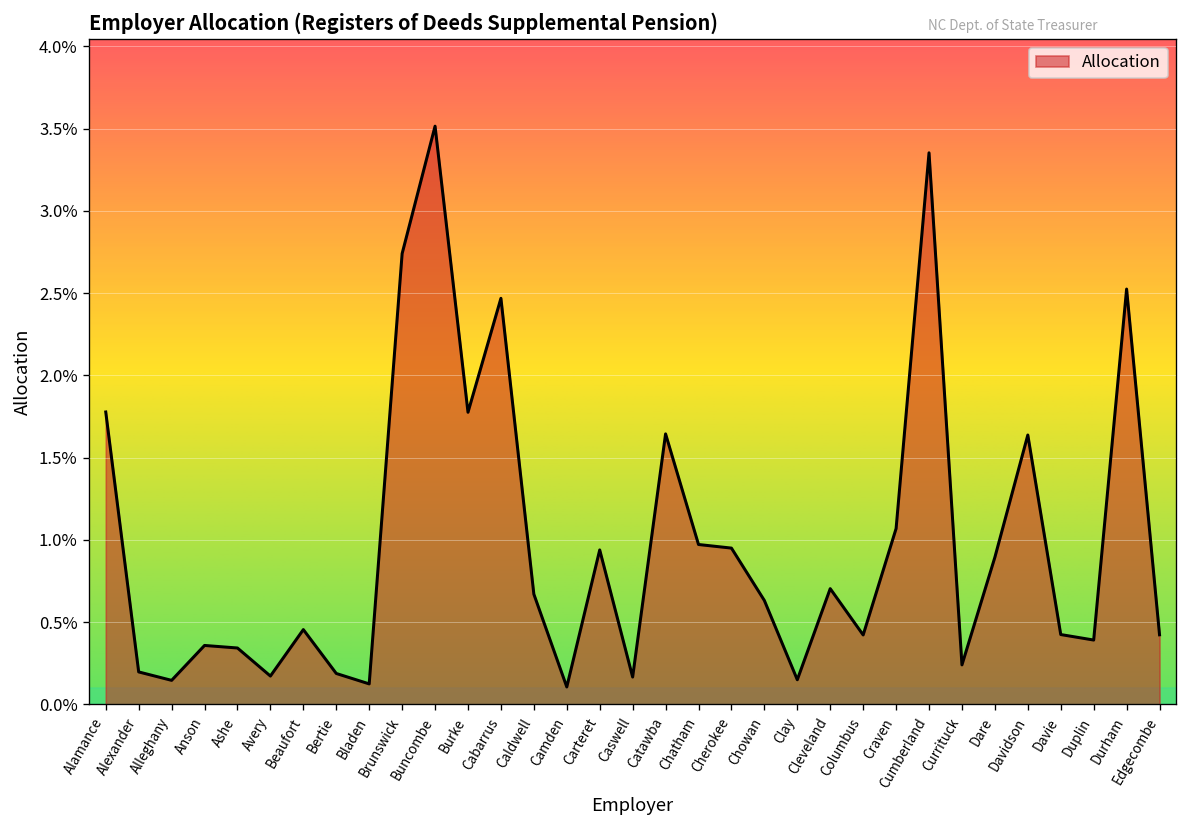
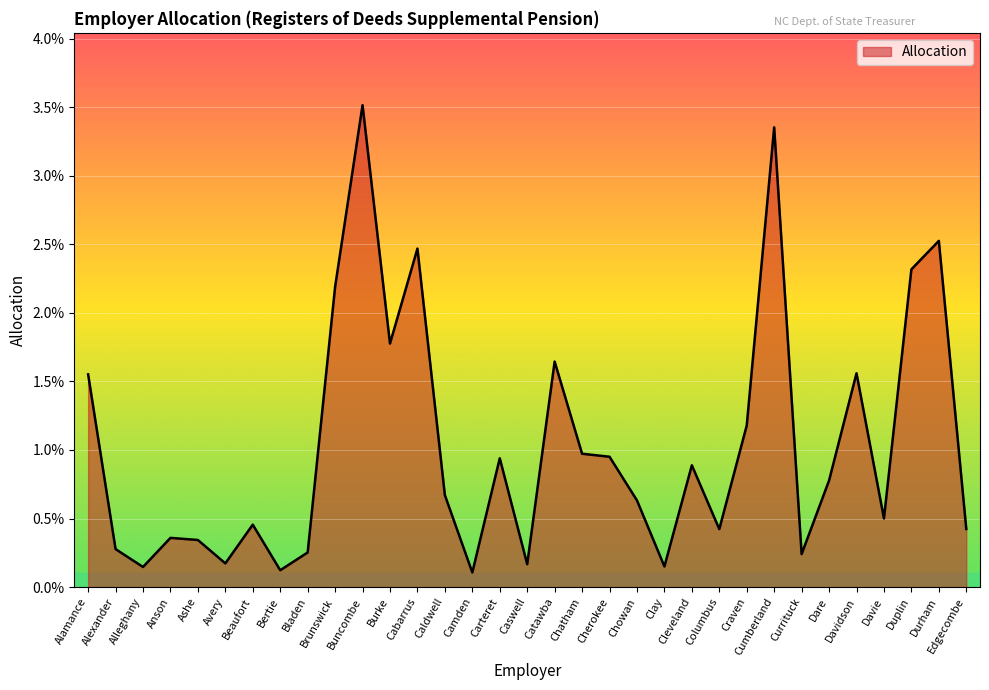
  {
-   "Alamance": "1.78%",
-   "Alexander": "0.20%",
+   "Alamance": "1.55%",
+   "Alexander": "0.28%",
    "Alleghany": "0.15%",
    "Anson": "0.36%",
    "Ashe": "0.34%",
    "Avery": "0.17%",
    "Beaufort": "0.46%",
-   "Bertie": "0.19%",
-   "Bladen": "0.13%",
-   "Brunswick": "2.74%",
+   "Bertie": "0.12%",
+   "Bladen": "0.25%",
+   "Brunswick": "2.19%",
    "Buncombe": "3.51%",
    "Burke": "1.78%",
    "Cabarrus": "2.47%",
    "Caldwell": "0.67%",
    "Camden": "0.11%",
    "Carteret": "0.94%",
    "Caswell": "0.17%",
    "Catawba": "1.64%",
    "Chatham": "0.97%",
    "Cherokee": "0.95%",
    "Chowan": "0.63%",
    "Clay": "0.15%",
-   "Cleveland": "0.70%",
+   "Cleveland": "0.89%",
    "Columbus": "0.42%",
-   "Craven": "1.07%",
+   "Craven": "1.18%",
    "Cumberland": "3.35%",
    "Currituck": "0.24%",
-   "Dare": "0.90%",
-   "Davidson": "1.64%",
-   "Davie": "0.43%",
-   "Duplin": "0.39%",
+   "Dare": "0.78%",
+   "Davidson": "1.56%",
+   "Davie": "0.50%",
+   "Duplin": "2.32%",
    "Durham": "2.52%",
    "Edgecombe": "0.42%"
  }
